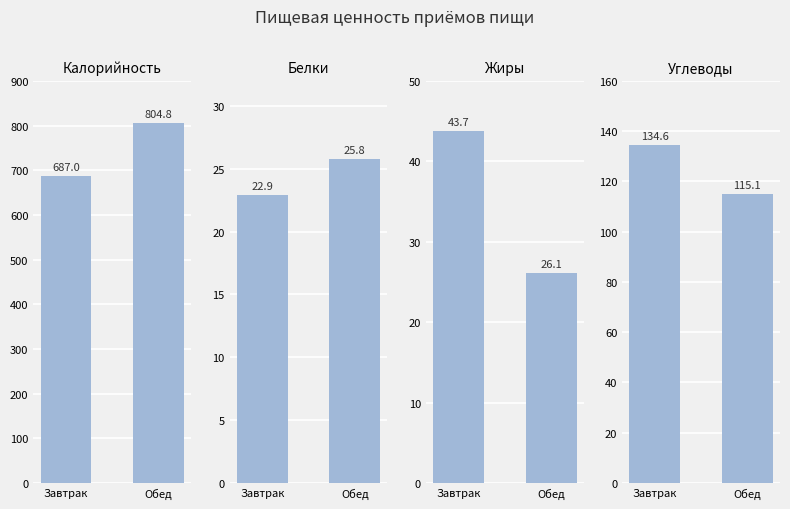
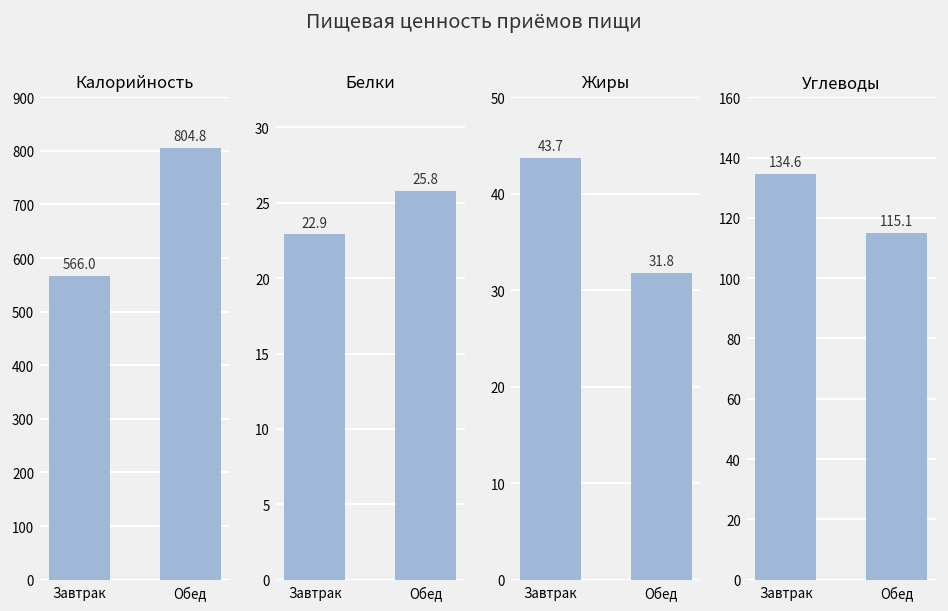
  {
    "Калорийность": {
-     "Завтрак": 687.0,
+     "Завтрак": 566.0,
      "Обед": 804.8
    },
    "Белки": {
      "Завтрак": 22.9,
      "Обед": 25.8
    },
    "Жиры": {
      "Завтрак": 43.7,
-     "Обед": 26.1
+     "Обед": 31.8
    },
    "Углеводы": {
      "Завтрак": 134.6,
      "Обед": 115.1
    }
  }
